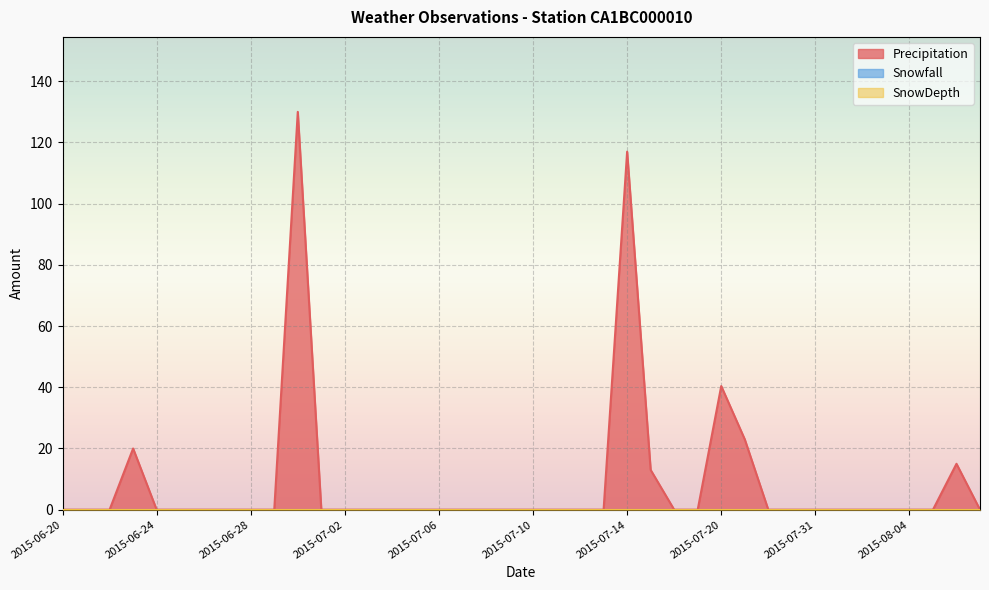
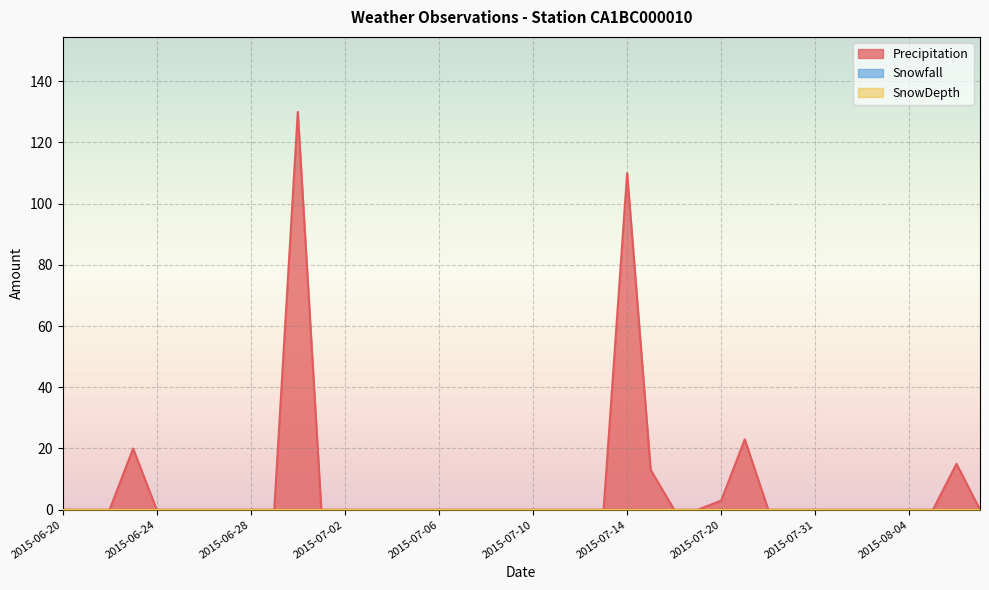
  {
    "Precipitation": {
-     "2015-07-14": 117,
-     "2015-07-20": 40
+     "2015-07-14": 110,
+     "2015-07-20": 3
    },
    "SnowDepth": {
      "2015-07-14": 0,
      "2015-07-20": 0
    }
  }
